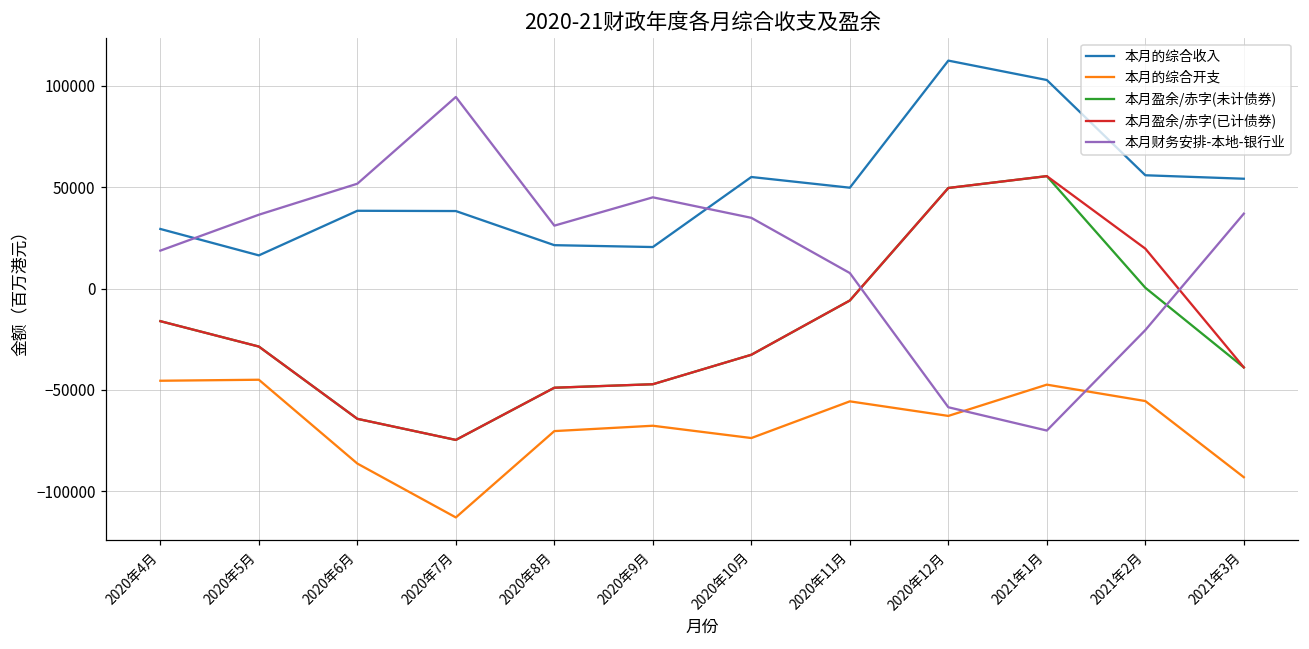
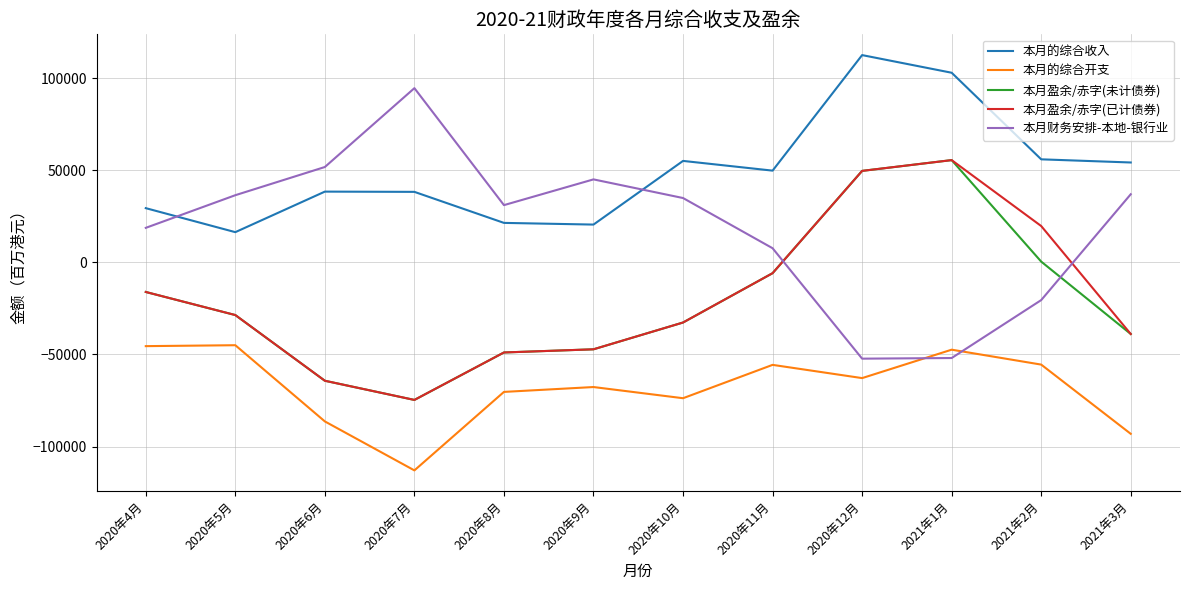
  {
    "本月的综合收入": {
      "2020年4月": 29000,
      "2020年5月": 16000,
      "2020年6月": 38000,
      "2020年7月": 38000,
      "2020年8月": 21000,
      "2020年9月": 20000,
      "2020年10月": 55000,
      "2020年11月": 50000,
      "2020年12月": 112000,
      "2021年1月": 103000,
      "2021年2月": 56000,
      "2021年3月": 54000
    },
    "本月的综合开支": {
      "2020年4月": -45000,
      "2020年5月": -45000,
      "2020年6月": -86000,
      "2020年7月": -113000,
      "2020年8月": -70000,
      "2020年9月": -68000,
      "2020年10月": -74000,
      "2020年11月": -56000,
      "2020年12月": -63000,
      "2021年1月": -47000,
      "2021年2月": -56000,
      "2021年3月": -93000
    },
    "本月盈余/赤字(未计债券)": {
      "2021年2月": 0
    },
    "本月盈余/赤字(已计债券)": {
      "2021年2月": 20000
    },
    "本月财务安排-本地-银行业": {
      "2020年4月": 19000,
      "2020年5月": 36000,
      "2020年6月": 52000,
      "2020年7月": 95000,
      "2020年8月": 31000,
      "2020年9月": 45000,
      "2020年10月": 35000,
      "2020年11月": 8000,
-     "2020年12月": -59000,
-     "2021年1月": -70000,
+     "2020年12月": -52000,
+     "2021年1月": -52000,
      "2021年2月": -21000,
      "2021年3月": 37000
    }
  }
